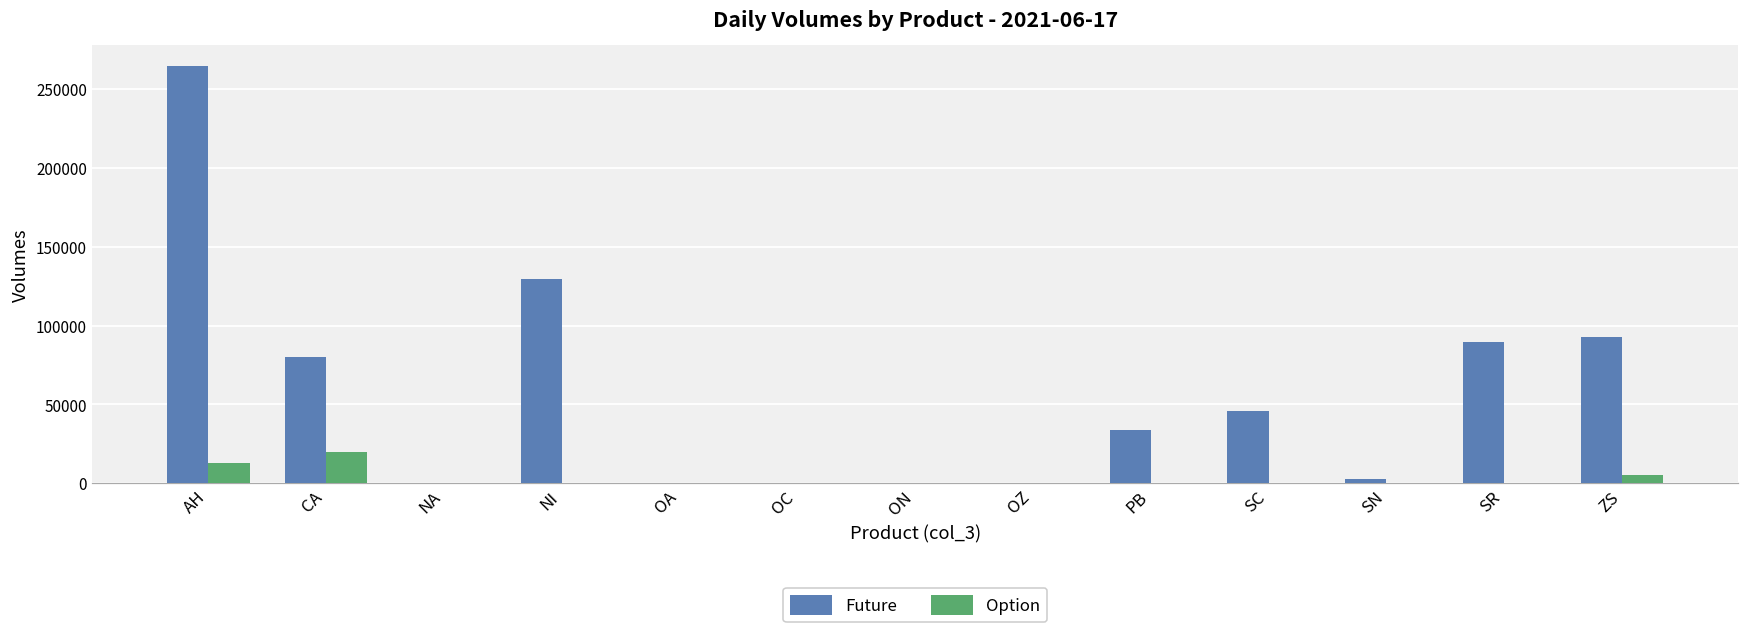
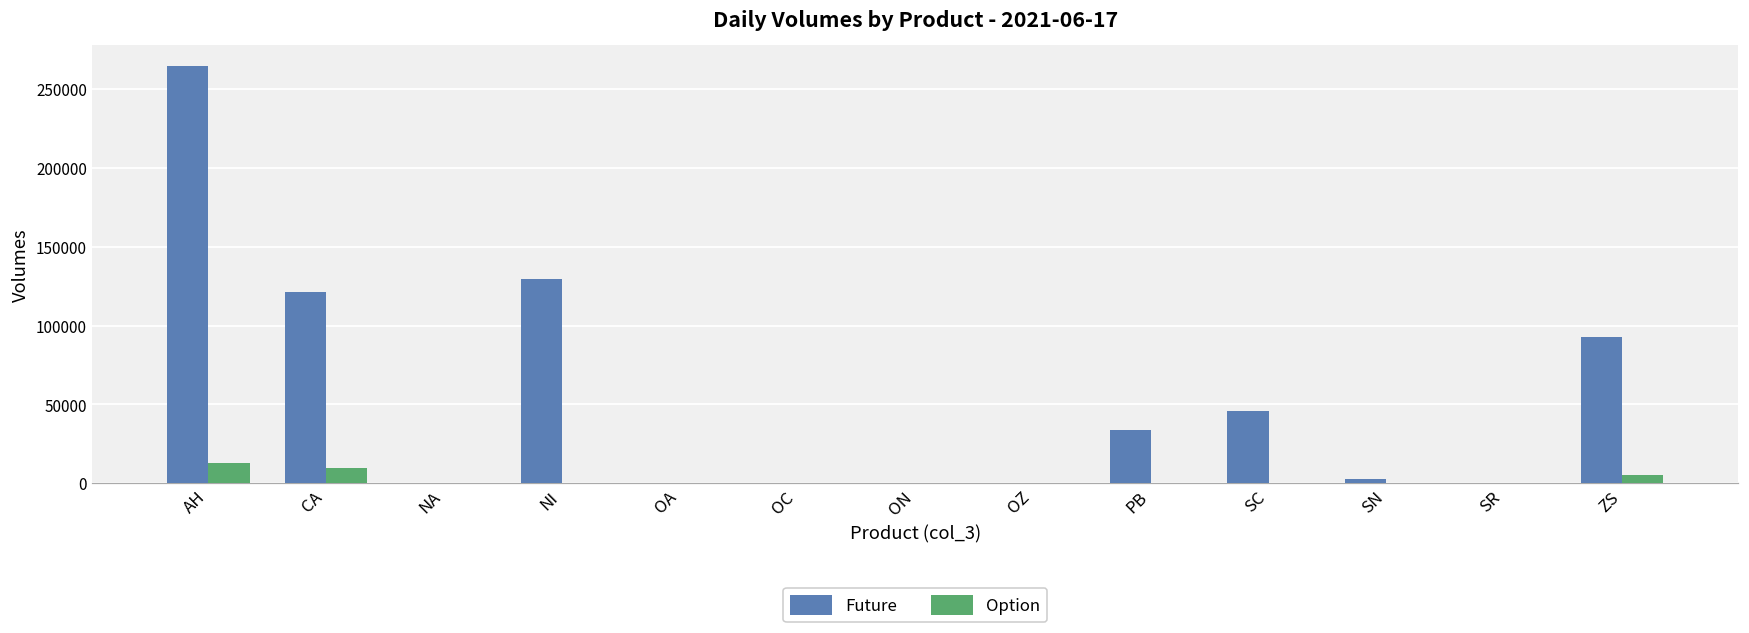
  {
    "Future": {
      "AH": 265000,
-     "CA": 80000,
+     "CA": 121000,
      "NI": 130000,
      "PB": 34000,
      "SC": 46000,
      "SN": 3000,
-     "SR": 90000,
+     "SR": 0,
      "ZS": 93000
    },
    "Option": {
      "AH": 13000,
-     "CA": 20000,
+     "CA": 10000,
      "NA": 0,
      "OA": 0,
      "OC": 0,
      "ON": 0,
      "OZ": 0,
      "SC": 0,
      "SN": 0,
      "SR": 0,
      "ZS": 5000
    }
  }
